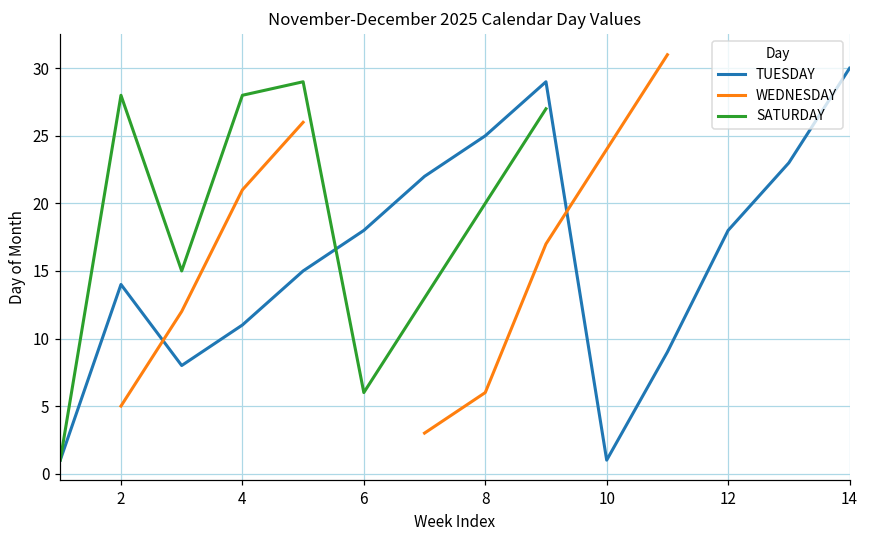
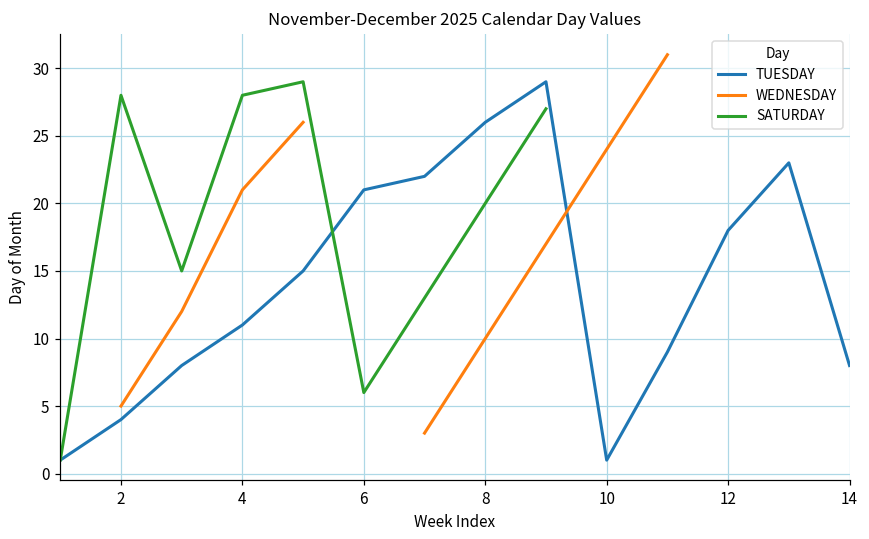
  {
    "TUESDAY": {
-     "2": 14,
+     "2": 4,
      "4": 11,
-     "6": 18,
-     "8": 25,
+     "6": 21,
+     "8": 26,
      "10": 1,
      "12": 18,
-     "14": 30
+     "14": 8
    },
    "WEDNESDAY": {
      "2": 5,
      "4": 21,
-     "8": 6,
+     "8": 10,
      "10": 24
    },
    "SATURDAY": {
      "2": 28,
      "4": 28,
      "6": 6,
      "8": 20
    }
  }
